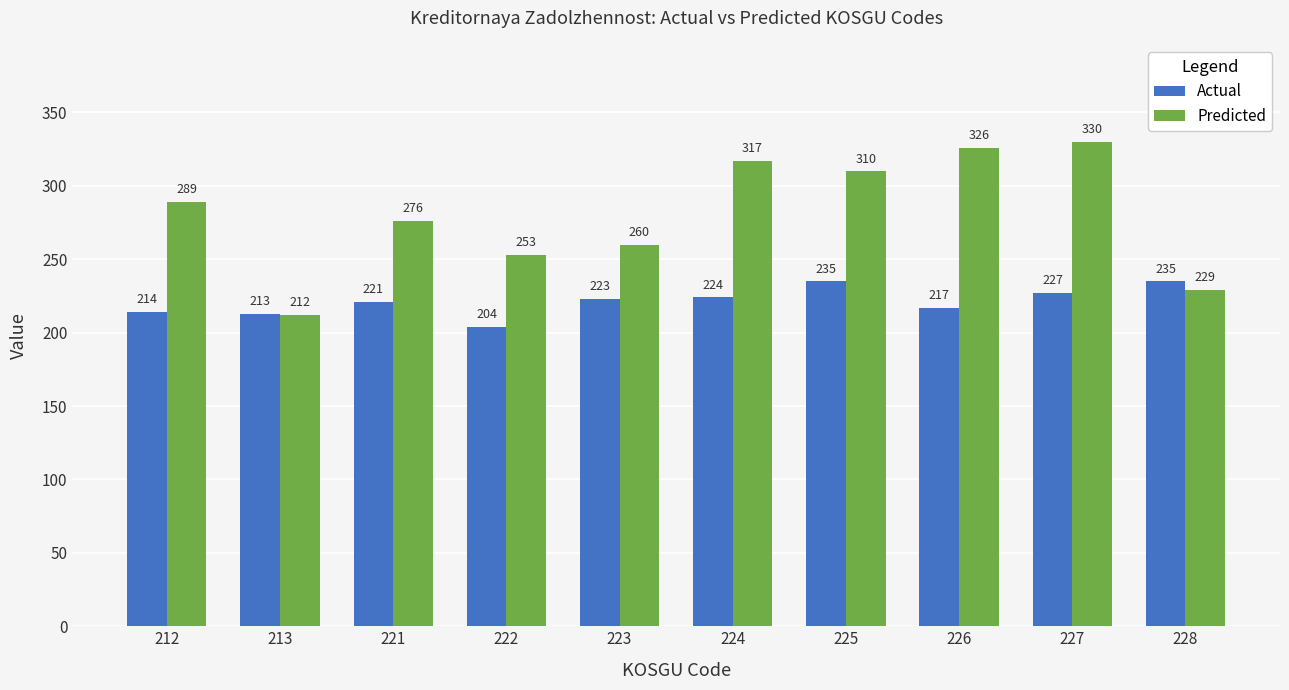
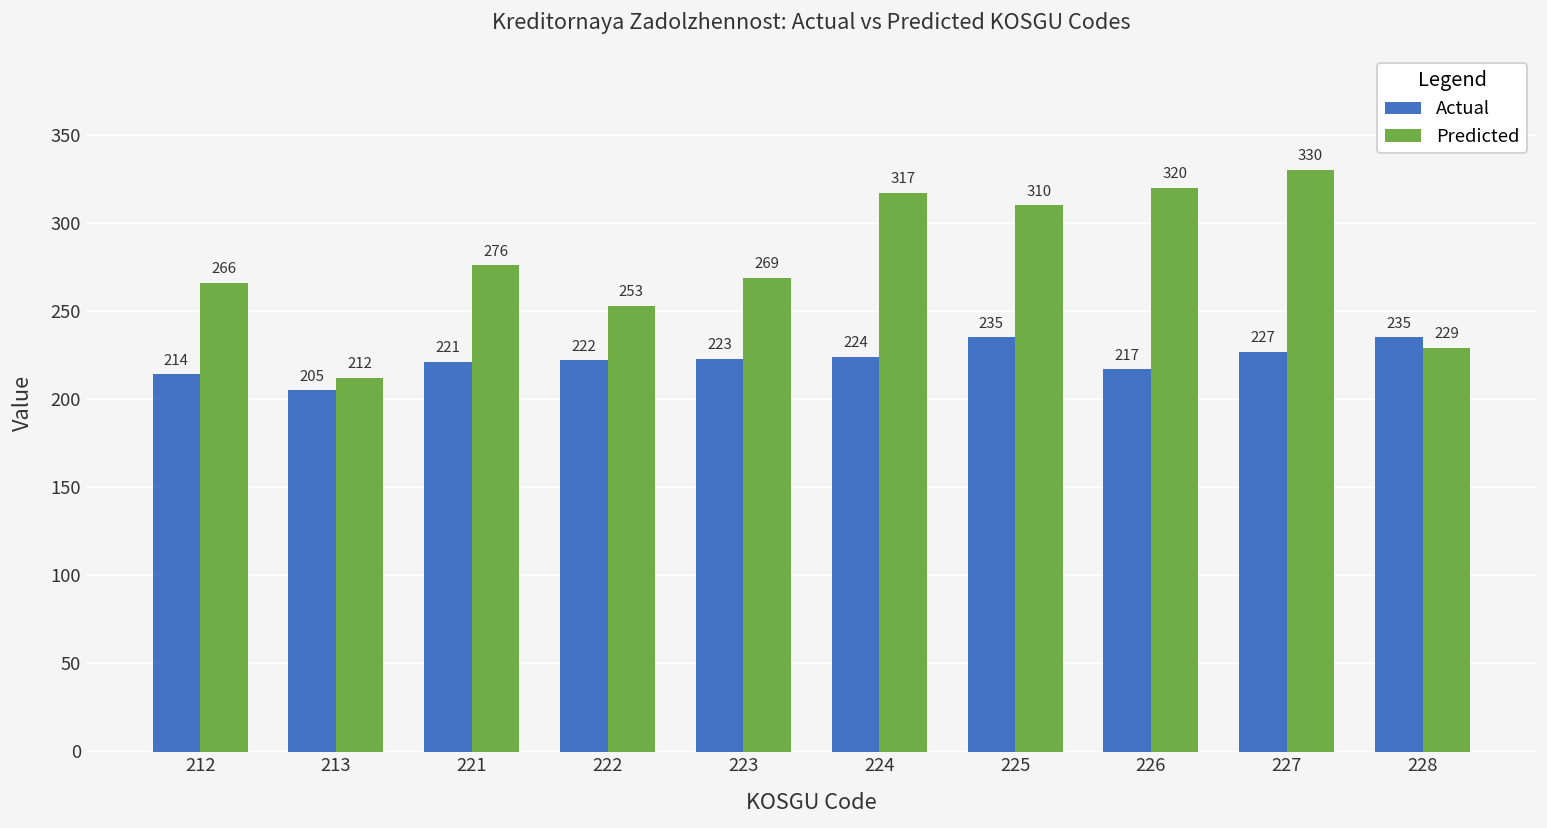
  {
    "Actual": {
      "212": 214,
-     "213": 213,
+     "213": 205,
      "221": 221,
-     "222": 204,
+     "222": 222,
      "223": 223,
      "224": 224,
      "225": 235,
      "226": 217,
      "227": 227,
      "228": 235
    },
    "Predicted": {
-     "212": 289,
+     "212": 266,
      "213": 212,
      "221": 276,
      "222": 253,
-     "223": 260,
+     "223": 269,
      "224": 317,
      "225": 310,
-     "226": 326,
+     "226": 320,
      "227": 330,
      "228": 229
    }
  }
